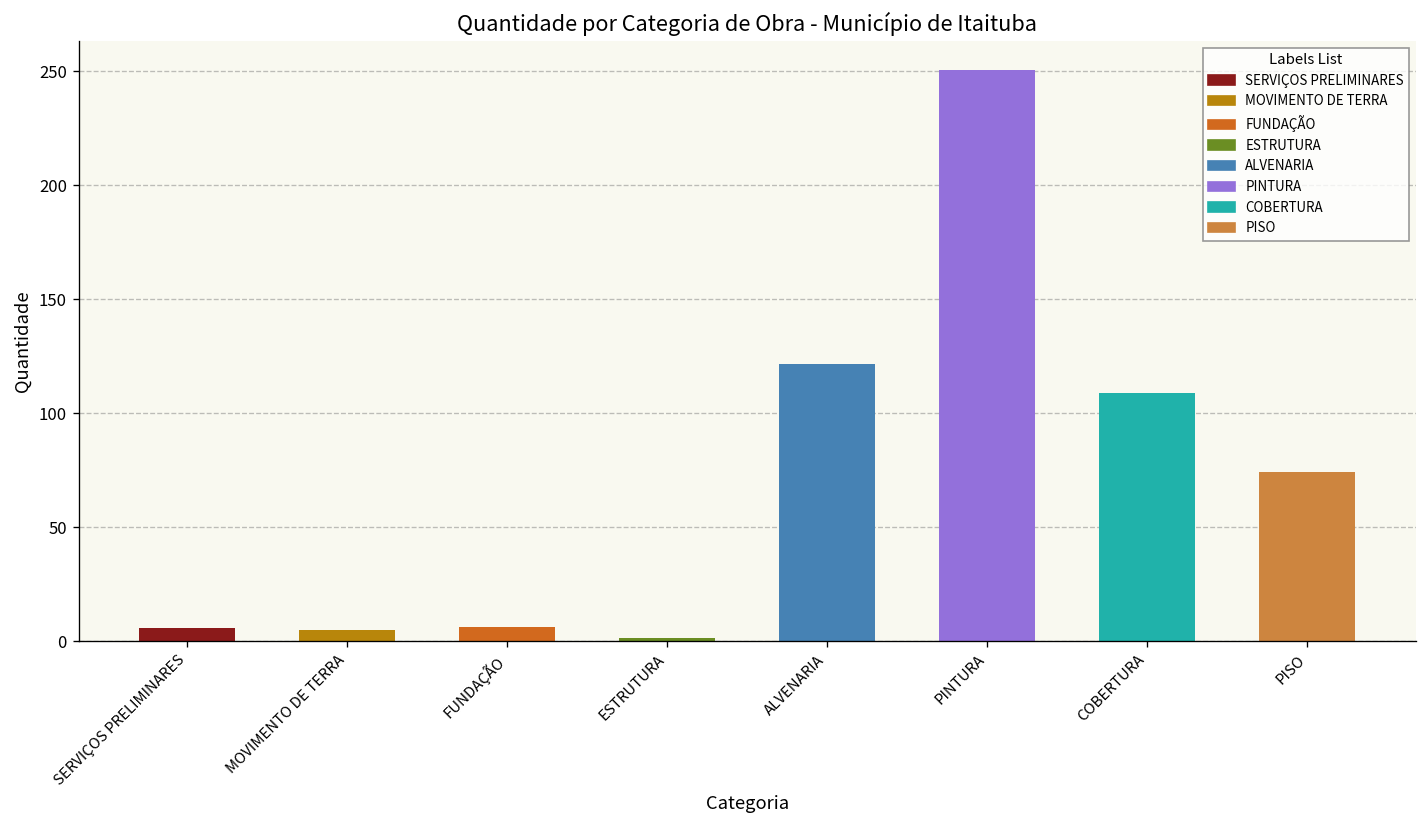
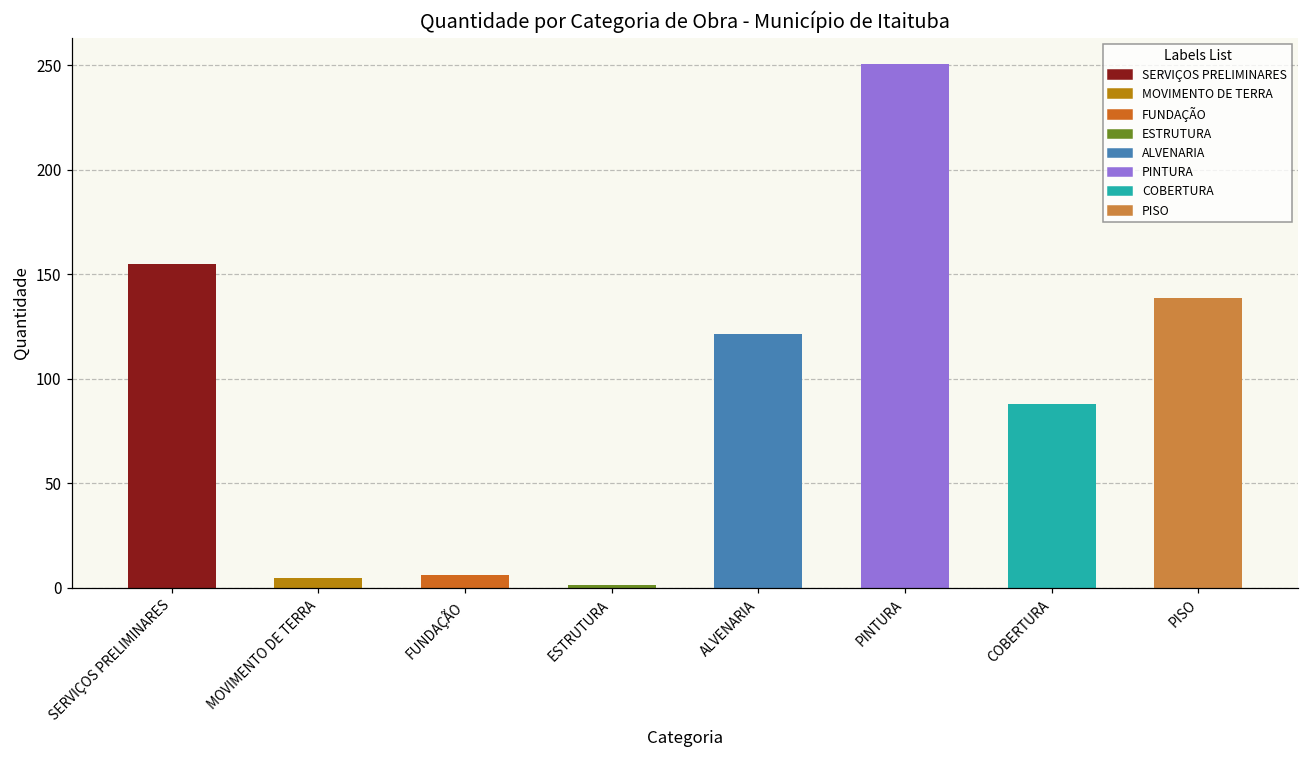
  {
-   "SERVIÇOS PRELIMINARES": 6,
+   "SERVIÇOS PRELIMINARES": 155,
    "MOVIMENTO DE TERRA": 5,
    "FUNDAÇÃO": 6,
    "ESTRUTURA": 2,
    "ALVENARIA": 122,
    "PINTURA": 251,
-   "COBERTURA": 109,
-   "PISO": 74
+   "COBERTURA": 88,
+   "PISO": 139
  }
